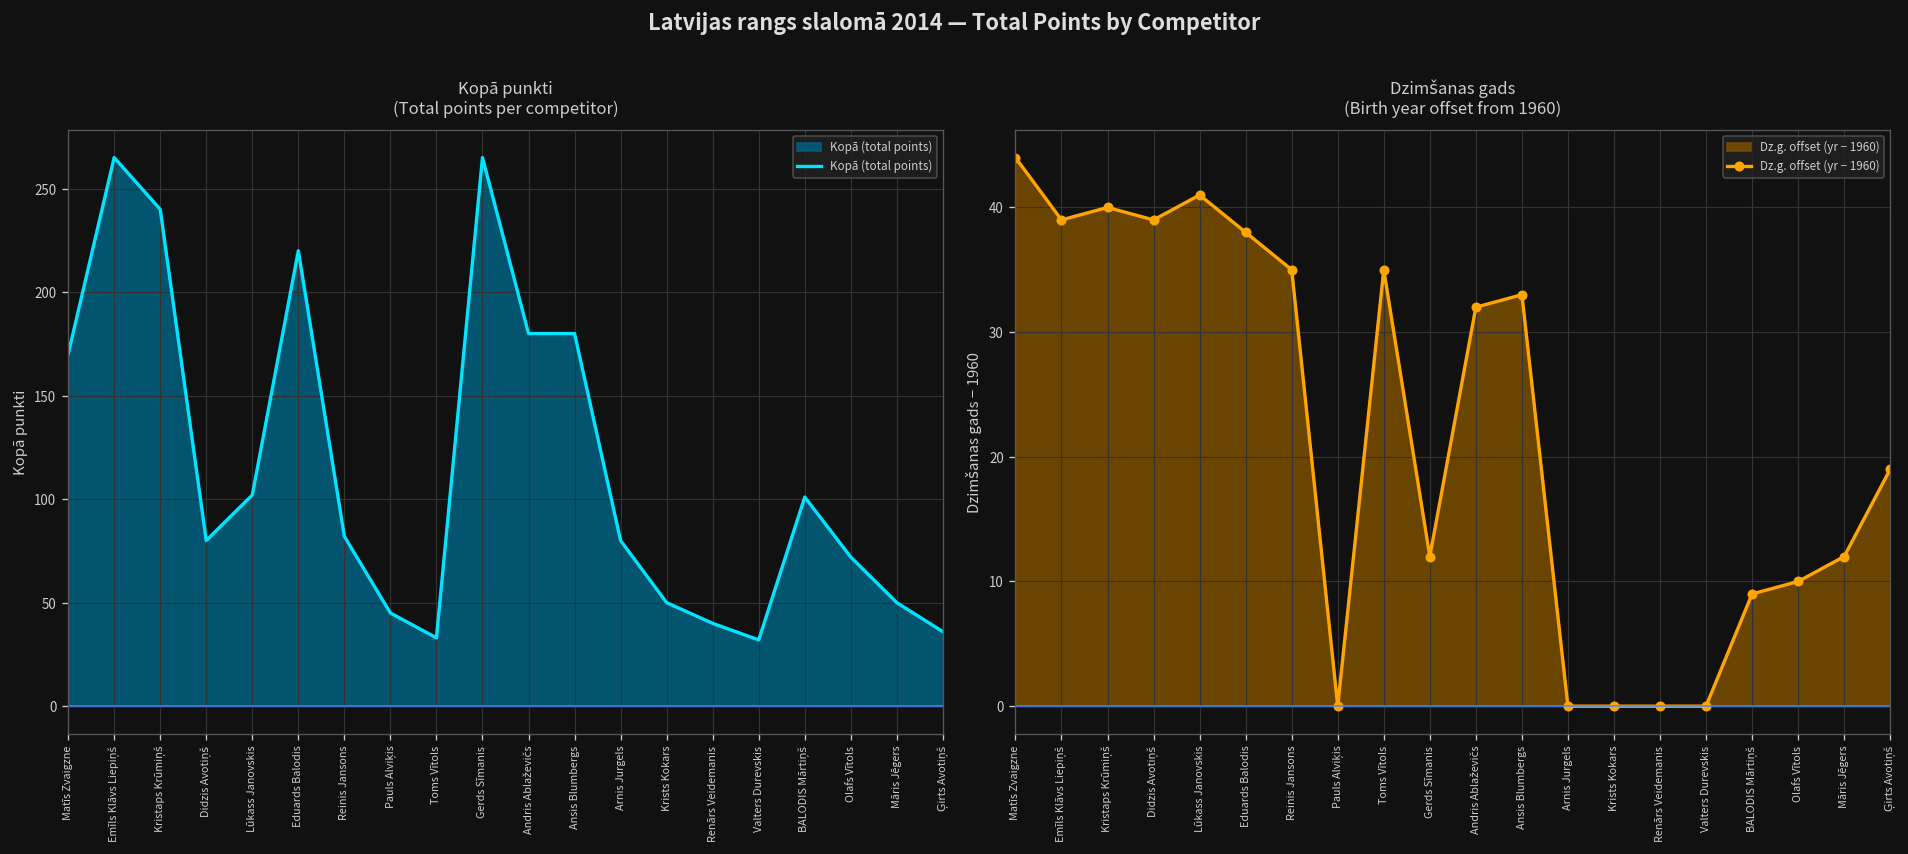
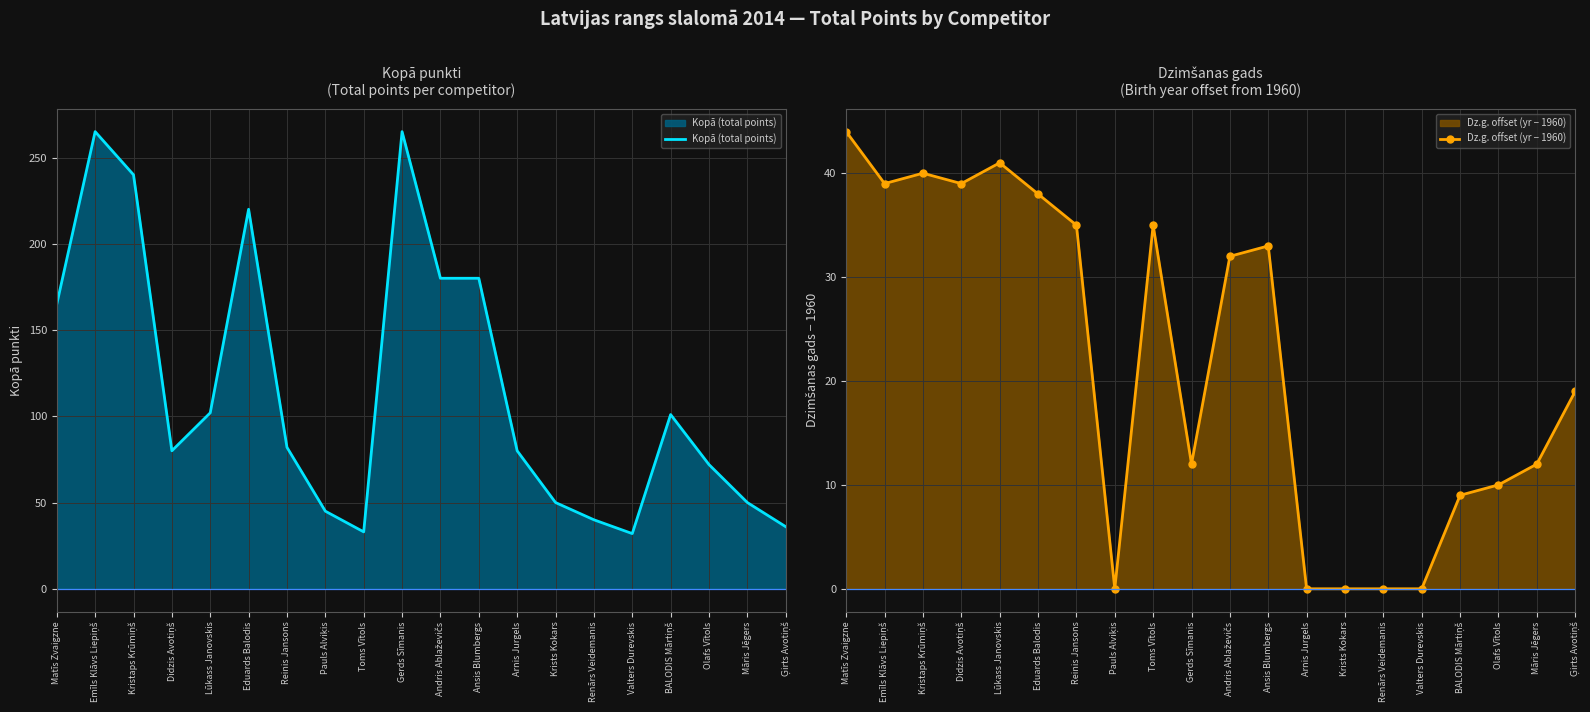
  {
    "Kopā punkti (Total points per competitor)": {
-     "Matīs Zvaigzne": 170,
+     "Matīs Zvaigzne": 165,
      "Emīls Klāvs Liepiņš": 265,
      "Kristaps Krūmiņš": 240,
      "Didzis Avotiņš": 80,
      "Lūkass Janovskis": 102,
      "Eduards Balodis": 220,
      "Reinis Jansons": 82,
      "Pauls Alviķis": 45,
      "Toms Vītols": 33,
      "Gerds Sīmanis": 265,
      "Andris Ablaževičs": 180,
      "Ansis Blumbergs": 180,
      "Arnis Jurgels": 80,
      "Krists Kokars": 50,
      "Renārs Veidemanis": 40,
      "Valters Durevskis": 32,
      "BALODIS Mārtiņš": 101,
      "Olafs Vītols": 72,
      "Māris Jēgers": 50,
      "Ģirts Avotiņš": 36
    },
    "Dzimšanas gads (Birth year offset from 1960)": {
      "Matīs Zvaigzne": 44.0,
      "Emīls Klāvs Liepiņš": 39.0,
      "Kristaps Krūmiņš": 40.0,
      "Didzis Avotiņš": 39.0,
      "Lūkass Janovskis": 41.0,
      "Eduards Balodis": 38.0,
      "Reinis Jansons": 35.0,
      "Pauls Alviķis": 0.0,
      "Toms Vītols": 35.0,
      "Gerds Sīmanis": 12.0,
      "Andris Ablaževičs": 32.0,
      "Ansis Blumbergs": 33.0,
      "Arnis Jurgels": 0.0,
      "Krists Kokars": 0.0,
      "Renārs Veidemanis": 0.0,
      "Valters Durevskis": 0.0,
      "BALODIS Mārtiņš": 9.0,
      "Olafs Vītols": 10.0,
      "Māris Jēgers": 12.0,
      "Ģirts Avotiņš": 19.0
    }
  }
